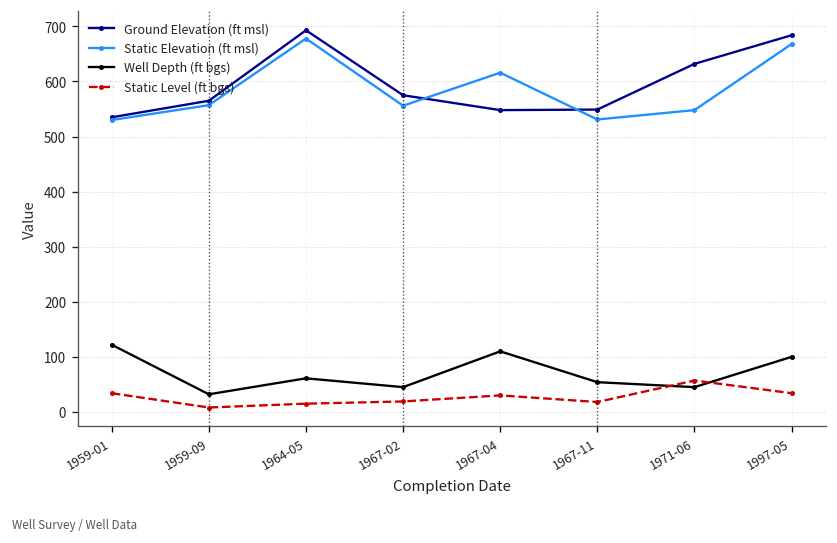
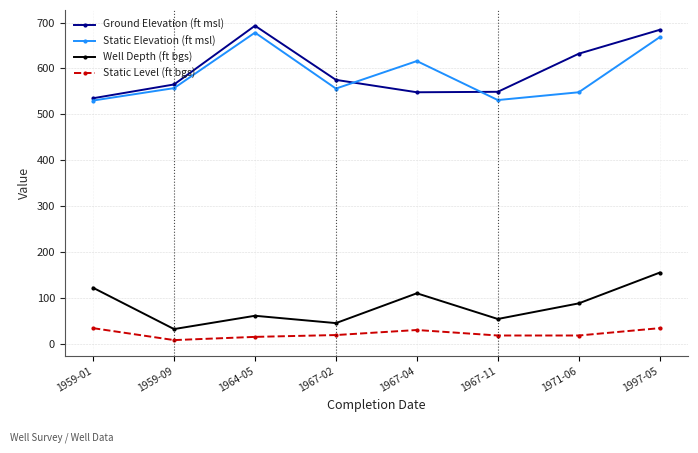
  {
    "Ground Elevation (ft msl)": {
      "1959-09": 570,
      "1964-05": 690,
      "1967-02": 580,
      "1967-04": 550,
      "1967-11": 550,
      "1971-06": 630,
      "1997-05": 680
    },
    "Static Elevation (ft msl)": {
      "1959-09": 560,
      "1964-05": 680,
      "1967-02": 560,
      "1967-04": 620,
      "1967-11": 530,
      "1971-06": 550,
      "1997-05": 670
    },
    "Well Depth (ft bgs)": {
      "1959-01": 120,
      "1959-09": 30,
      "1964-05": 60,
      "1967-02": 50,
      "1967-04": 110,
      "1967-11": 50,
-     "1971-06": 50,
-     "1997-05": 100
+     "1971-06": 90,
+     "1997-05": 160
    },
    "Static Level (ft bgs)": {
      "1959-01": 30,
      "1959-09": 10,
      "1964-05": 20,
      "1967-02": 20,
      "1967-04": 30,
      "1967-11": 20,
-     "1971-06": 60,
+     "1971-06": 20,
      "1997-05": 30
    }
  }
